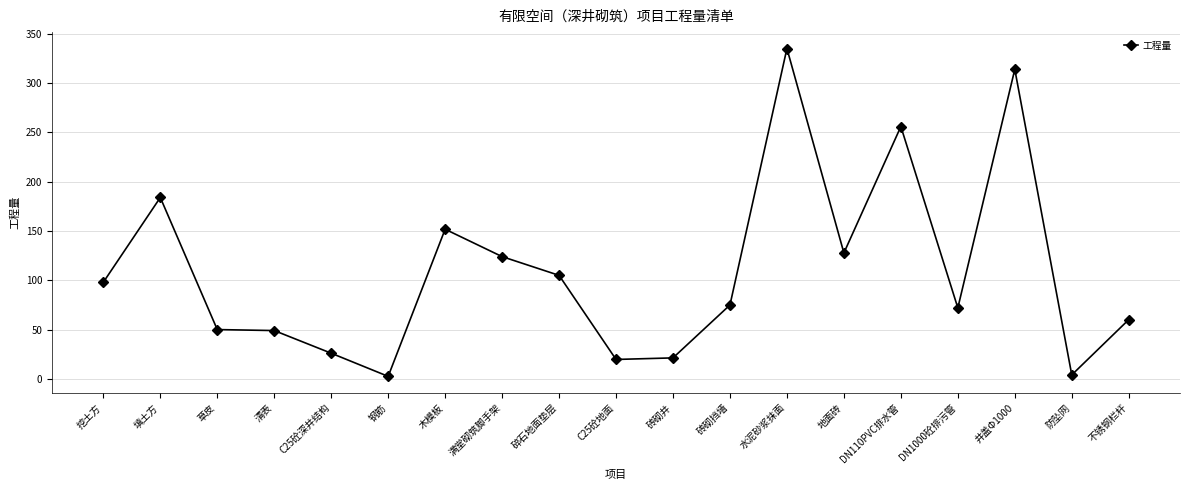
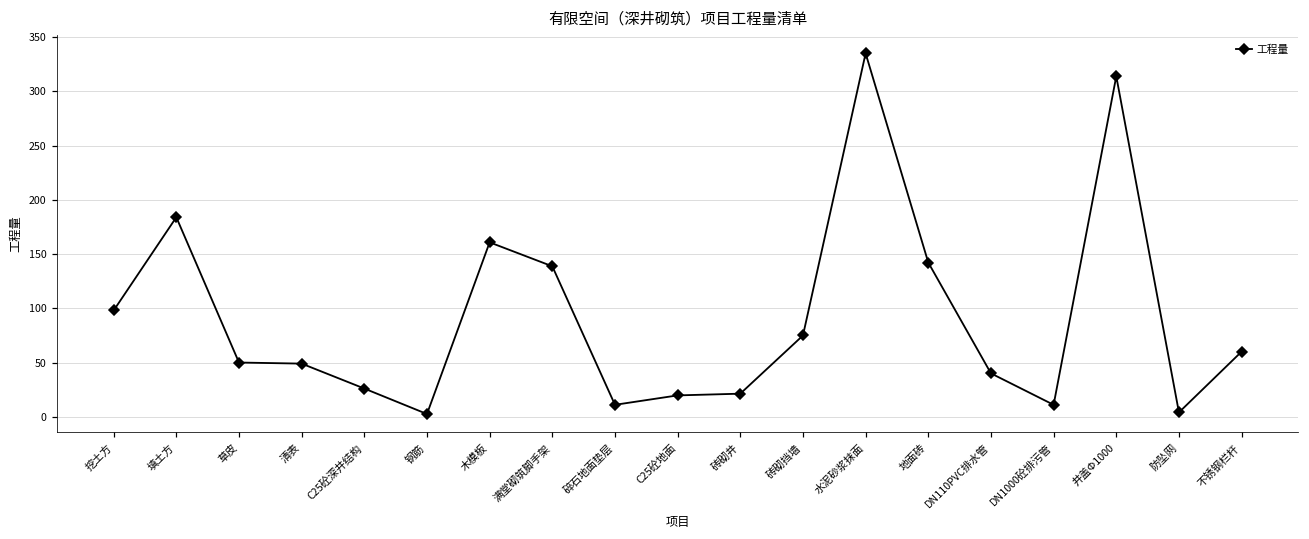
  {
    "挖土方": 100,
    "填土方": 180,
    "草皮": 50,
    "清表": 50,
    "C25砼深井结构": 30,
    "钢筋": 0,
-   "木模板": 150,
-   "满堂砌筑脚手架": 120,
-   "碎石地面垫层": 110,
+   "木模板": 160,
+   "满堂砌筑脚手架": 140,
+   "碎石地面垫层": 10,
    "C25砼地面": 20,
    "砖砌井": 20,
    "砖砌挡墙": 70,
    "水泥砂浆抹面": 340,
-   "地面砖": 130,
-   "DN110PVC排水管": 260,
-   "DN1000砼排污管": 70,
+   "地面砖": 140,
+   "DN110PVC排水管": 40,
+   "DN1000砼排污管": 10,
    "井盖Φ1000": 310,
    "防坠网": 0,
    "不锈钢栏杆": 60
  }
